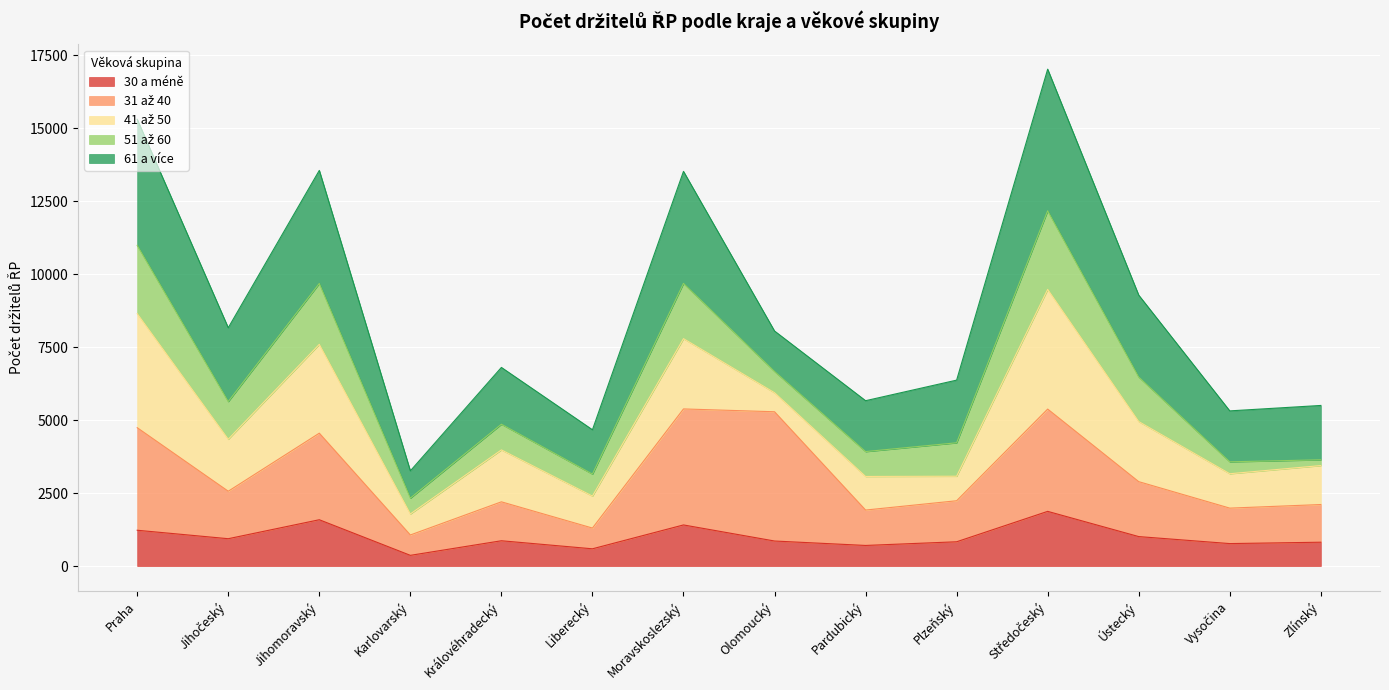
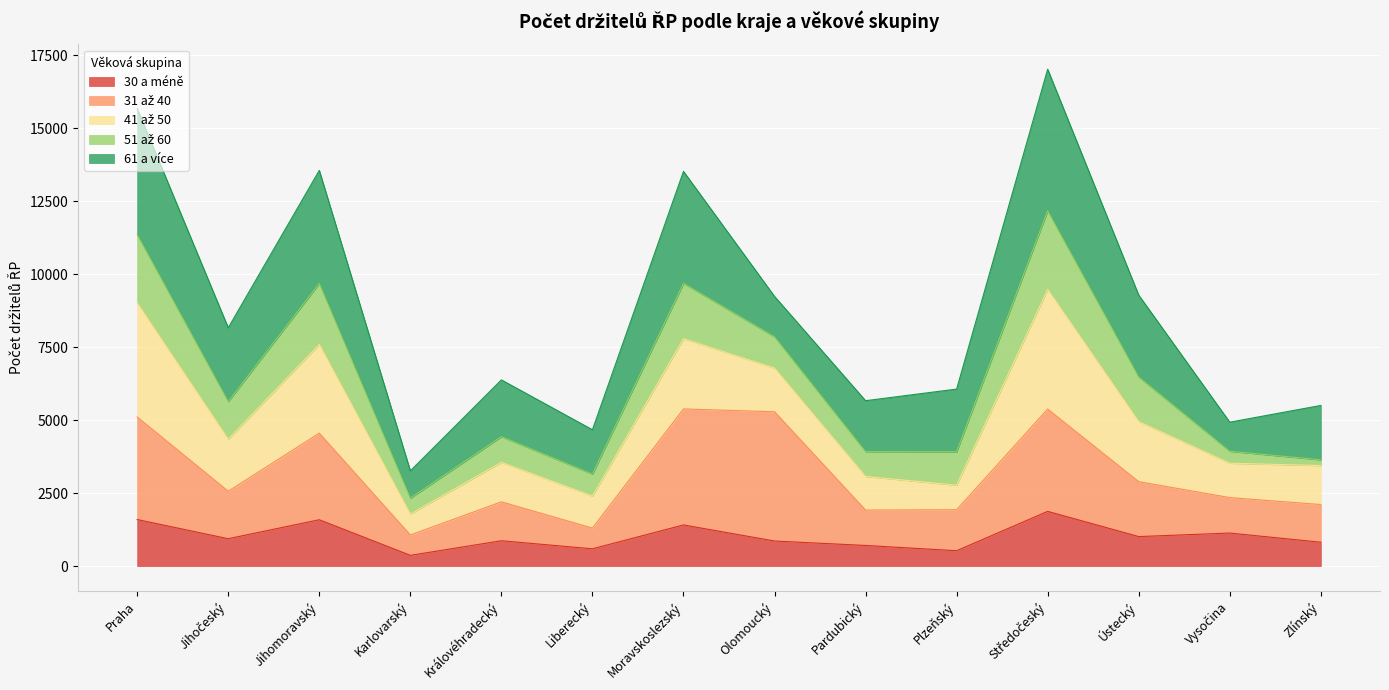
  {
    "30 a méně": {
-     "Praha": 1200,
+     "Praha": 1600,
      "Jihočeský": 900,
      "Jihomoravský": 1600,
      "Karlovarský": 400,
      "Královéhradecký": 900,
      "Liberecký": 600,
      "Moravskoslezský": 1400,
      "Olomoucký": 900,
      "Pardubický": 700,
-     "Plzeňský": 800,
+     "Plzeňský": 500,
      "Středočeský": 1900,
      "Ústecký": 1000,
-     "Vysočina": 800,
+     "Vysočina": 1100,
      "Zlínský": 800
    },
    "31 až 40": {
      "Praha": 3500,
      "Jihočeský": 1600,
      "Jihomoravský": 3000,
      "Karlovarský": 700,
      "Královéhradecký": 1300,
      "Liberecký": 700,
      "Moravskoslezský": 4000,
      "Olomoucký": 4400,
      "Pardubický": 1200,
      "Plzeňský": 1400,
      "Středočeský": 3500,
      "Ústecký": 1900,
      "Vysočina": 1200,
      "Zlínský": 1300
    },
    "41 až 50": {
      "Praha": 3900,
      "Jihočeský": 1800,
      "Jihomoravský": 3000,
      "Karlovarský": 700,
-     "Královéhradecký": 1800,
+     "Královéhradecký": 1400,
      "Liberecký": 1100,
      "Moravskoslezský": 2400,
-     "Olomoucký": 700,
+     "Olomoucký": 1500,
      "Pardubický": 1200,
      "Plzeňský": 800,
      "Středočeský": 4100,
      "Ústecký": 2100,
      "Vysočina": 1200,
      "Zlínský": 1300
    },
    "51 až 60": {
      "Praha": 2300,
      "Jihočeský": 1300,
      "Jihomoravský": 2100,
      "Karlovarský": 500,
      "Královéhradecký": 900,
      "Liberecký": 800,
      "Moravskoslezský": 1900,
-     "Olomoucký": 700,
+     "Olomoucký": 1100,
      "Pardubický": 900,
      "Plzeňský": 1100,
      "Středočeský": 2700,
      "Ústecký": 1500,
      "Vysočina": 400,
      "Zlínský": 200
    },
    "61 a více": {
      "Jihočeský": 2500,
      "Jihomoravský": 3900,
      "Karlovarský": 900,
      "Královéhradecký": 1900,
      "Liberecký": 1500,
      "Moravskoslezský": 3800,
      "Olomoucký": 1400,
      "Pardubický": 1700,
      "Plzeňský": 2100,
      "Středočeský": 4900,
      "Ústecký": 2800,
-     "Vysočina": 1700,
+     "Vysočina": 1000,
      "Zlínský": 1900
    }
  }
